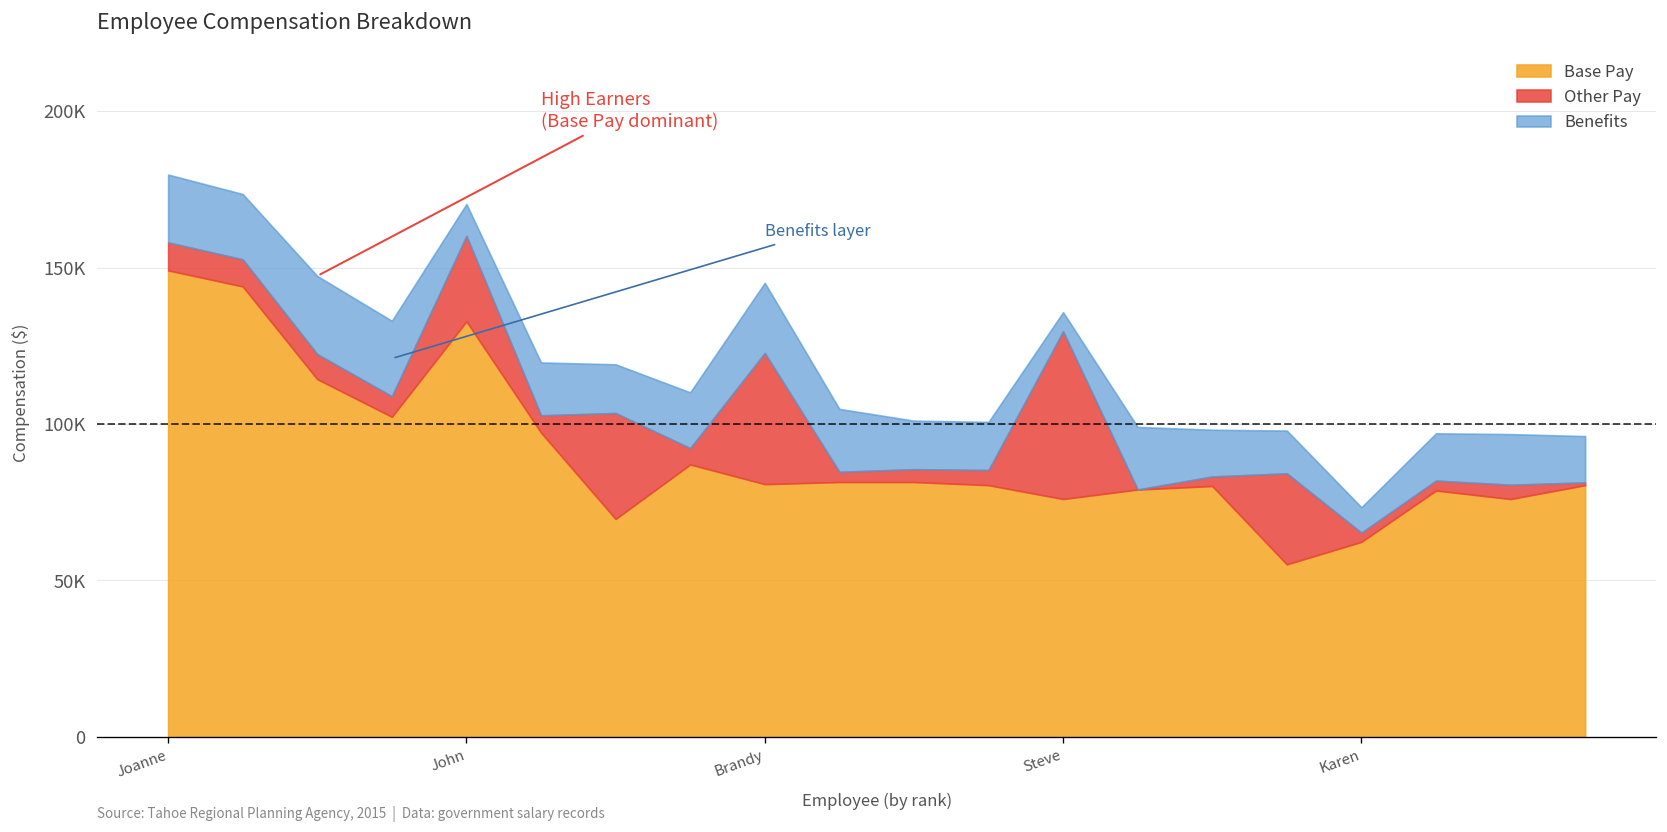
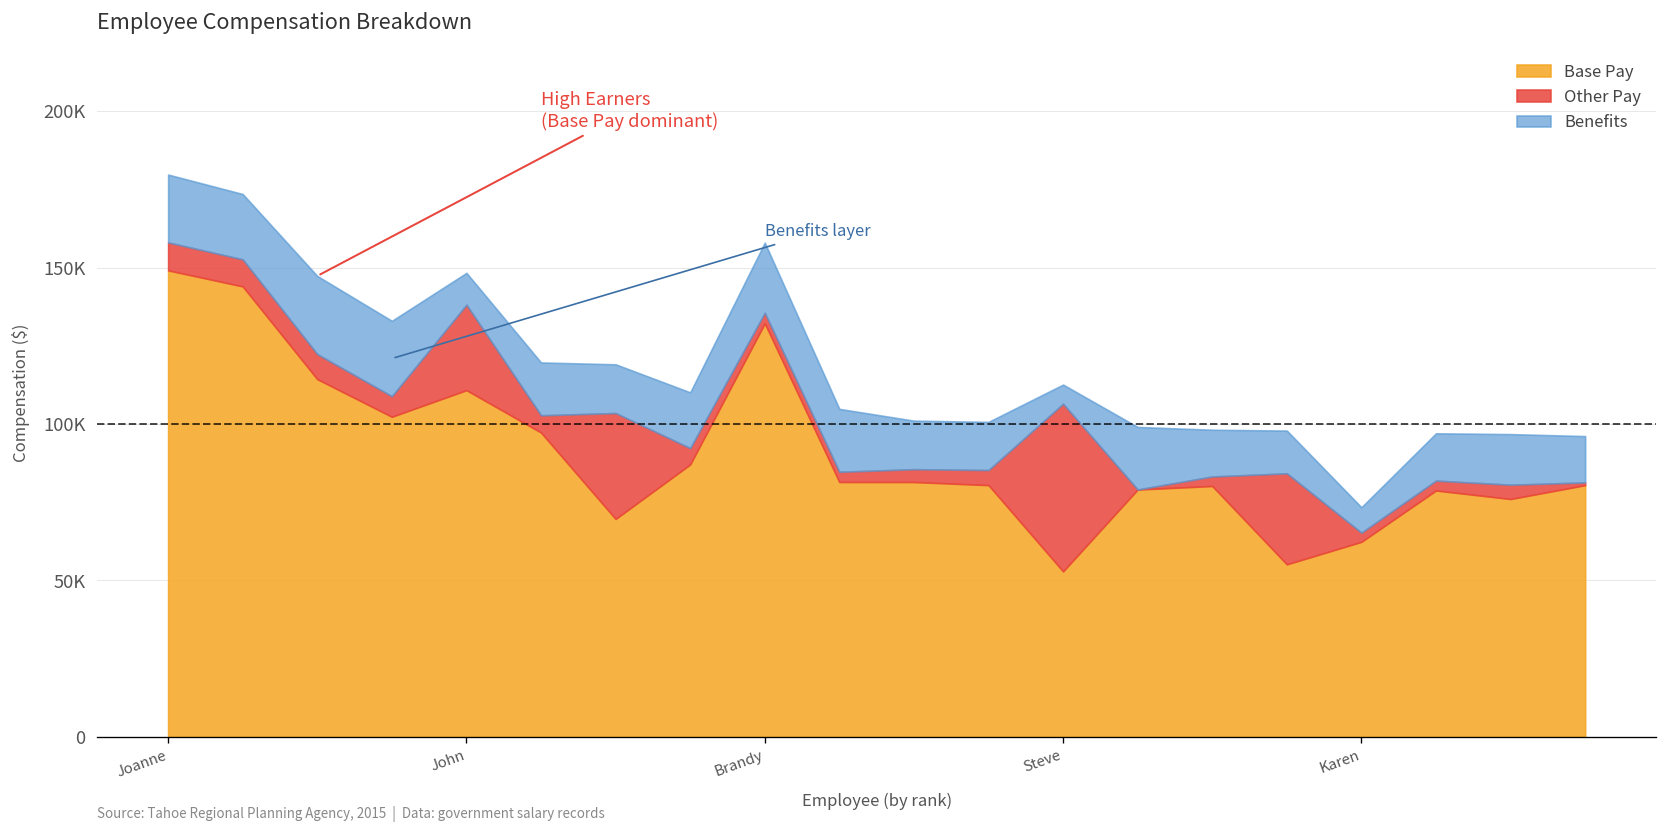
  {
    "Base Pay": {
      "Joanne": 149000,
-     "John": 133000,
-     "Brandy": 81000,
-     "Steve": 76000,
+     "John": 111000,
+     "Brandy": 132000,
+     "Steve": 53000,
      "Karen": 62000
    },
    "Other Pay": {
      "Joanne": 9000,
      "John": 27000,
-     "Brandy": 42000,
+     "Brandy": 3000,
      "Steve": 54000,
      "Karen": 3000
    },
    "Benefits": {
      "Joanne": 22000,
      "John": 10000,
      "Brandy": 22000,
      "Steve": 6000,
      "Karen": 8000
    }
  }
